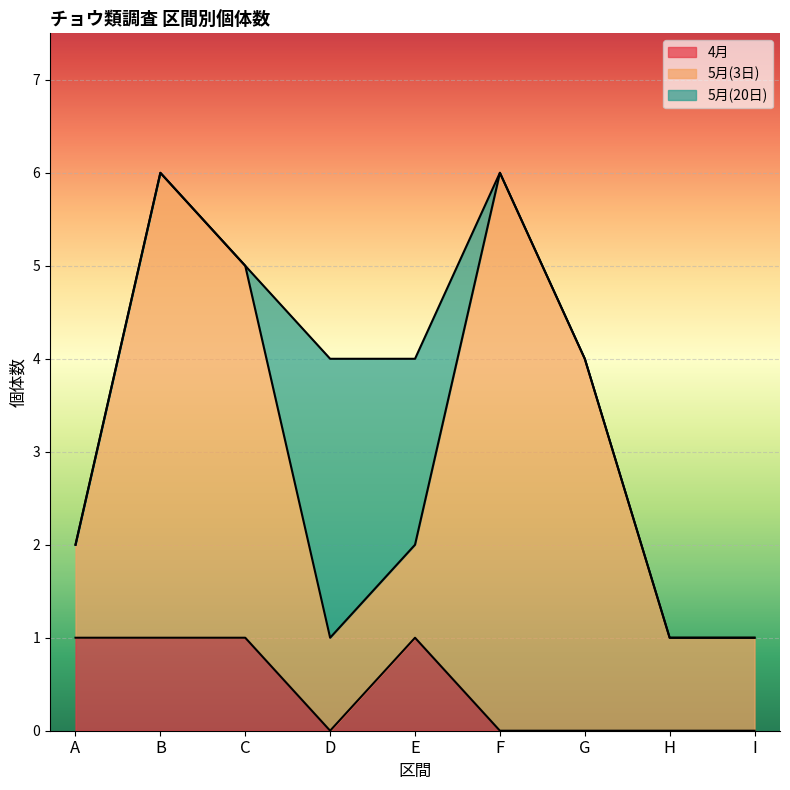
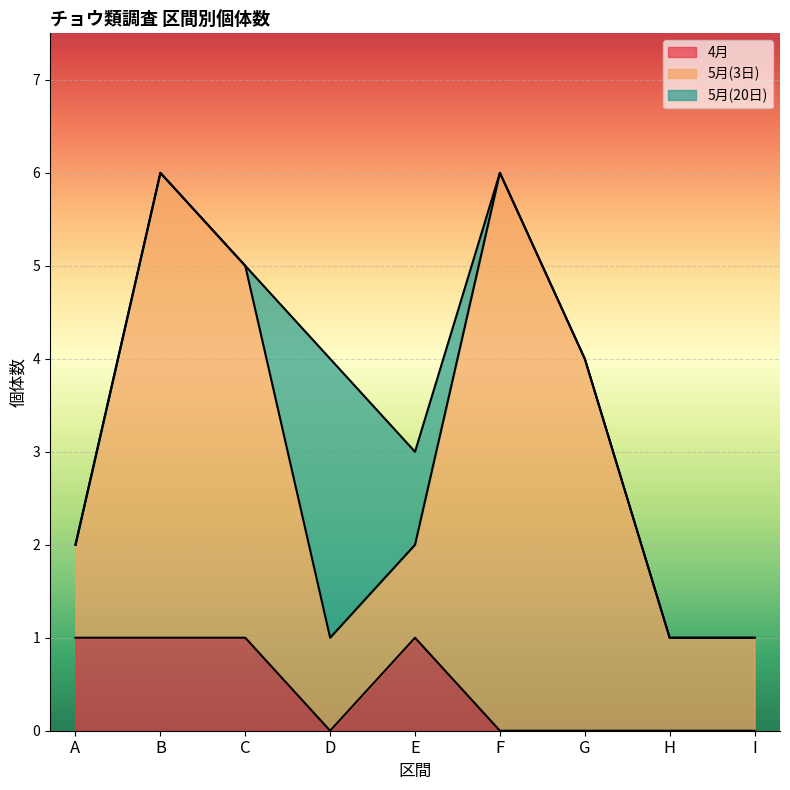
  {
    "4月": {
      "A": 1,
      "B": 1,
      "C": 1,
      "D": 0,
      "E": 1,
      "F": 0,
      "G": 0,
      "H": 0,
      "I": 0
    },
    "5月(3日)": {
      "D": 1,
      "E": 2
    },
    "5月(20日)": {
      "D": 4,
-     "E": 2
+     "E": 1
    }
  }
